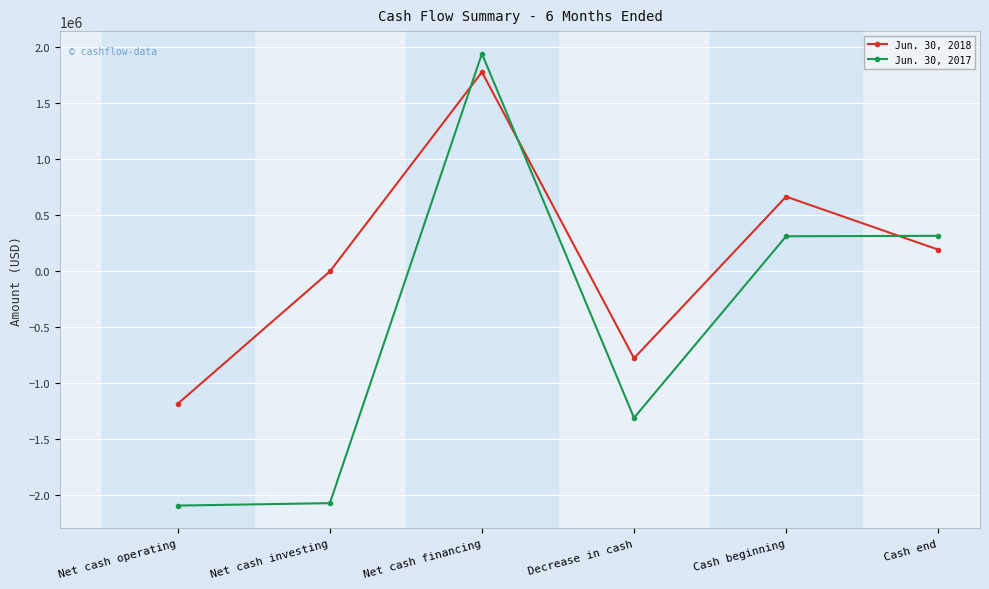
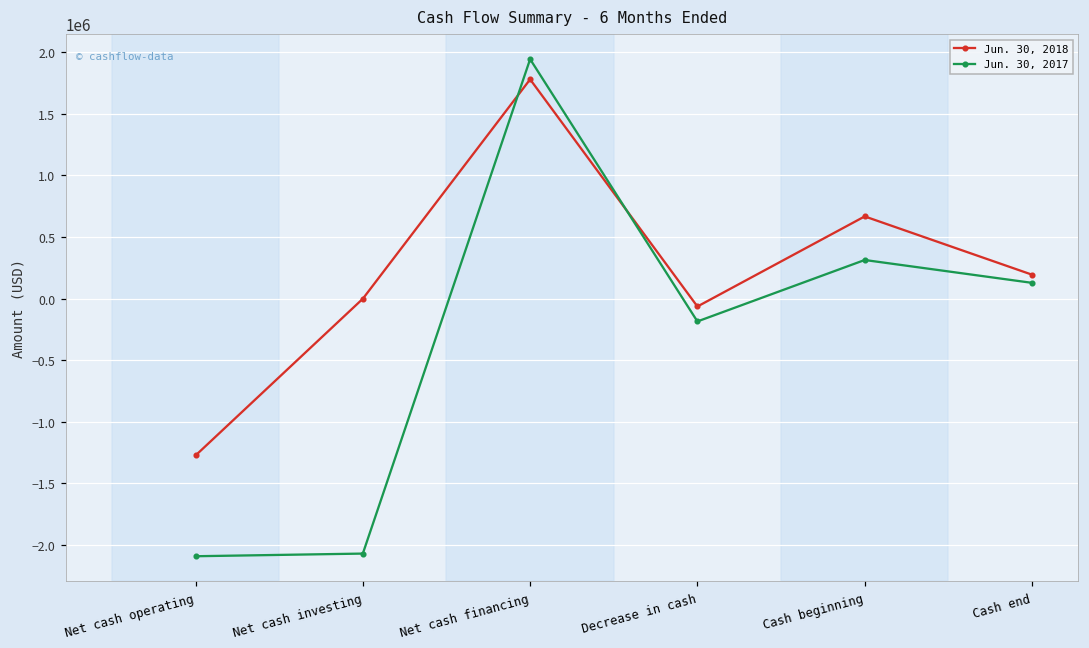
  {
    "Jun. 30, 2018": {
-     "Net cash operating": -1180000,
+     "Net cash operating": -1270000,
      "Net cash investing": 0,
      "Net cash financing": 1780000,
-     "Decrease in cash": -780000,
+     "Decrease in cash": -60000,
      "Cash beginning": 670000,
      "Cash end": 190000
    },
    "Jun. 30, 2017": {
      "Net cash operating": -2090000,
      "Net cash investing": -2070000,
      "Net cash financing": 1940000,
-     "Decrease in cash": -1310000,
+     "Decrease in cash": -190000,
      "Cash beginning": 310000,
-     "Cash end": 320000
+     "Cash end": 130000
    }
  }
